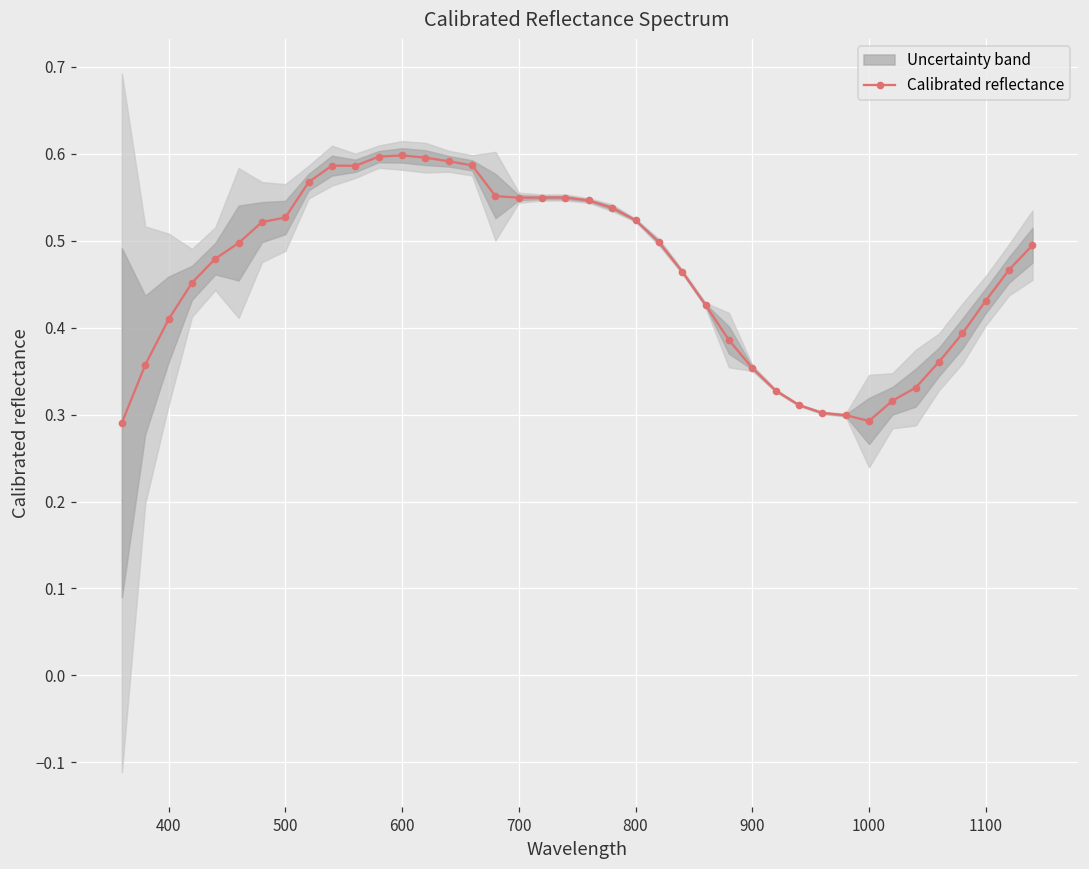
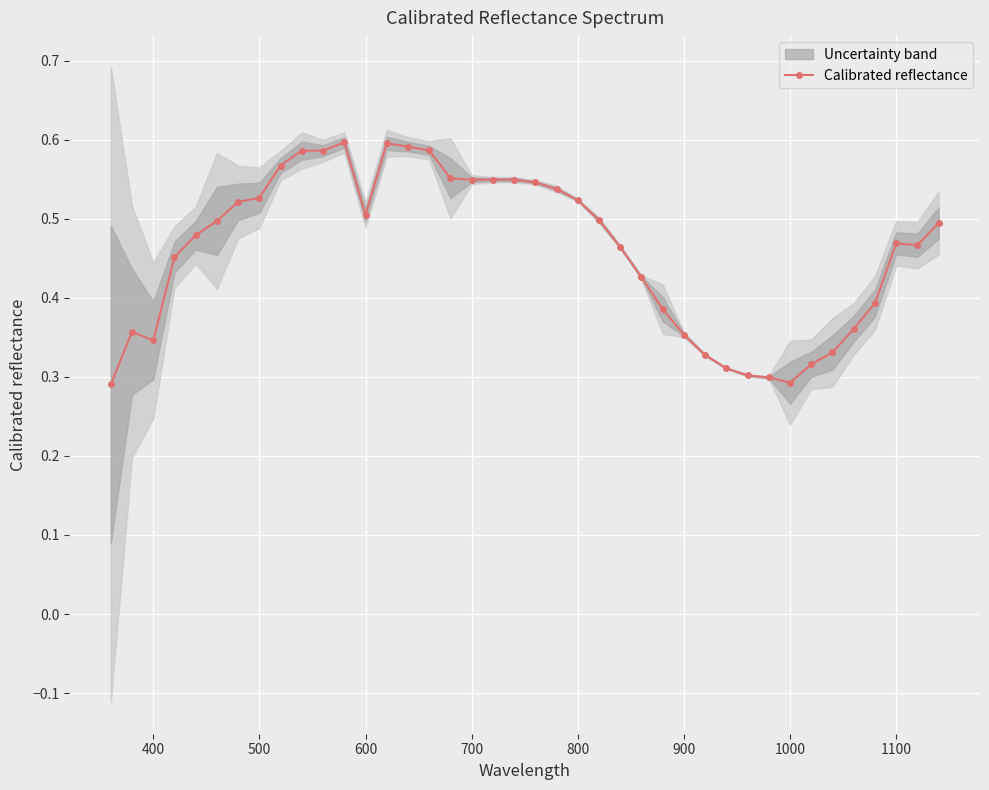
  {
    "Calibrated reflectance": {
-     "400": 0.41,
+     "400": 0.35,
      "500": 0.53,
-     "600": 0.60,
+     "600": 0.50,
      "1000": 0.29,
-     "1100": 0.43
+     "1100": 0.47
    }
  }
